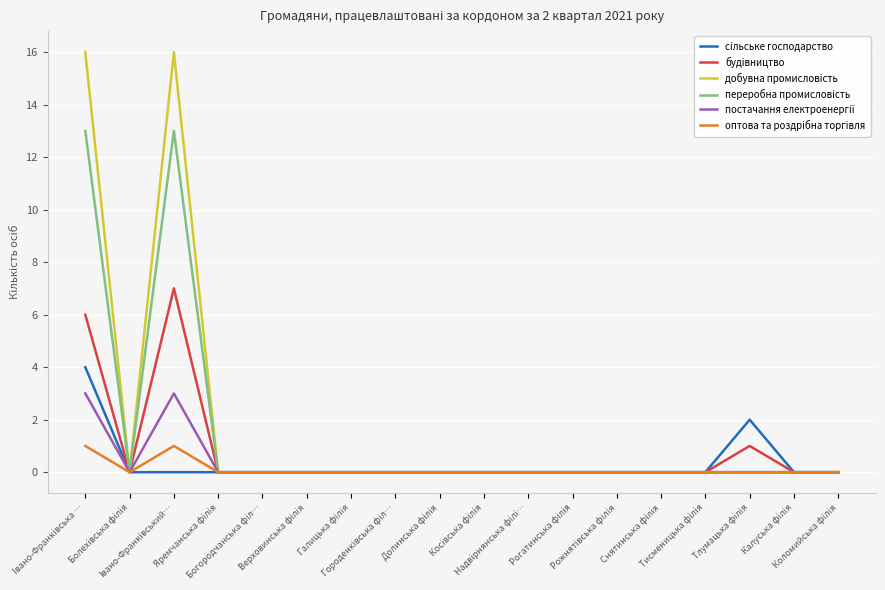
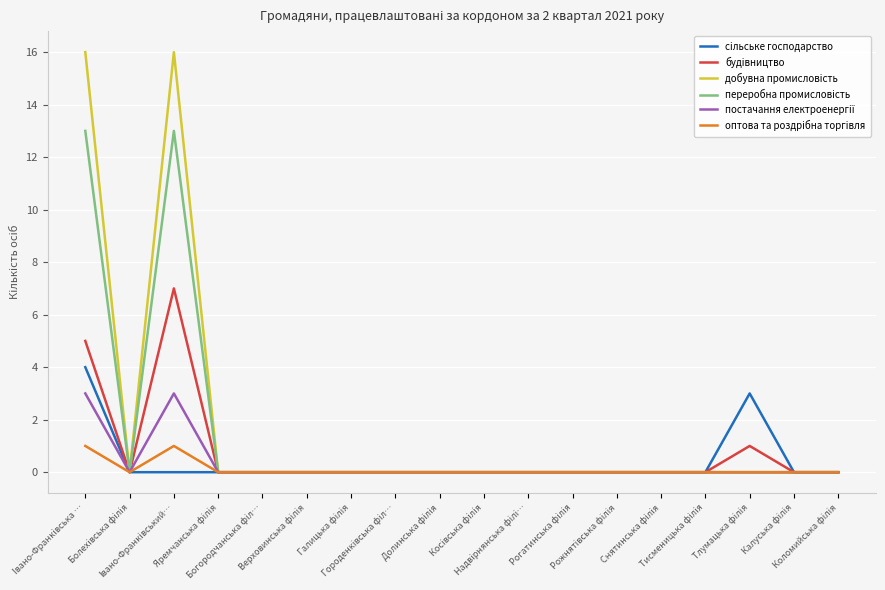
  {
    "сільське господарство": {
      "Івано-Франківська …": 4,
      "Івано-Франківський…": 0,
-     "Тлумацька філія": 2
+     "Тлумацька філія": 3
    },
    "будівництво": {
-     "Івано-Франківська …": 6,
+     "Івано-Франківська …": 5,
      "Івано-Франківський…": 7,
      "Тлумацька філія": 1
    },
    "добувна промисловість": {
      "Івано-Франківська …": 16,
      "Івано-Франківський…": 16
    },
    "переробна промисловість": {
      "Івано-Франківська …": 13,
      "Івано-Франківський…": 13
    },
    "постачання електроенергії": {
      "Івано-Франківська …": 3,
      "Івано-Франківський…": 3
    },
    "оптова та роздрібна торгівля": {
      "Івано-Франківська …": 1,
      "Івано-Франківський…": 1
    }
  }
